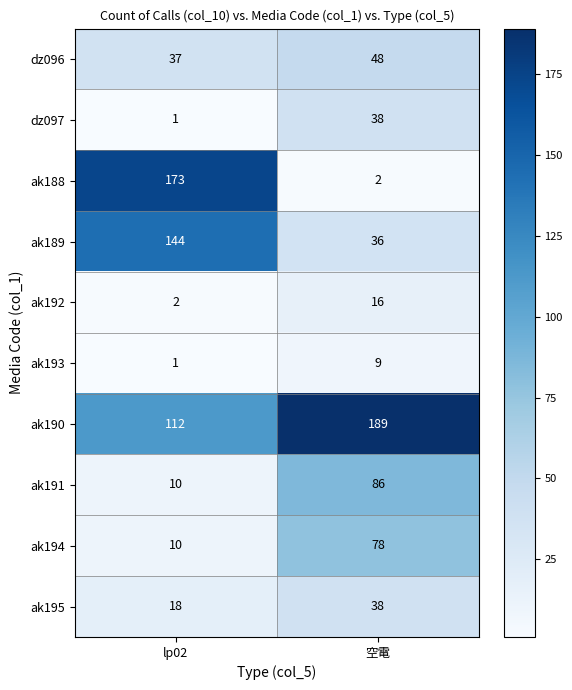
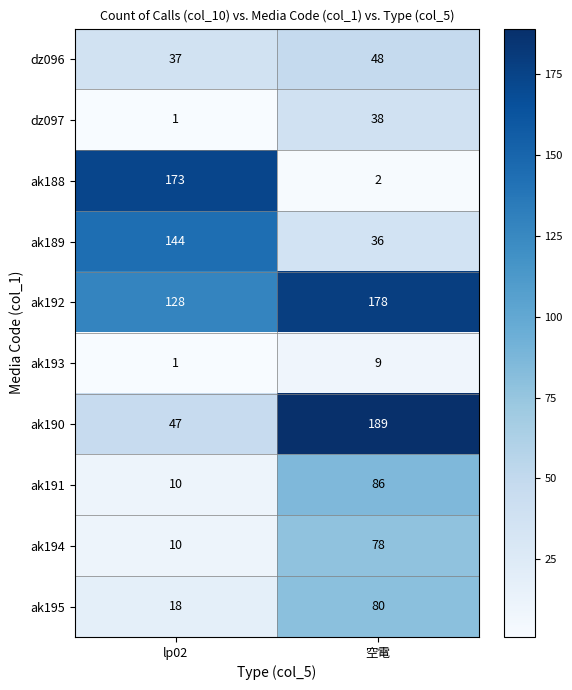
  {
    "dz096": {
      "lp02": 37,
      "空電": 48
    },
    "dz097": {
      "lp02": 1,
      "空電": 38
    },
    "ak188": {
      "lp02": 173,
      "空電": 2
    },
    "ak189": {
      "lp02": 144,
      "空電": 36
    },
    "ak192": {
-     "lp02": 2,
-     "空電": 16
+     "lp02": 128,
+     "空電": 178
    },
    "ak193": {
      "lp02": 1,
      "空電": 9
    },
    "ak190": {
-     "lp02": 112,
+     "lp02": 47,
      "空電": 189
    },
    "ak191": {
      "lp02": 10,
      "空電": 86
    },
    "ak194": {
      "lp02": 10,
      "空電": 78
    },
    "ak195": {
      "lp02": 18,
-     "空電": 38
+     "空電": 80
    }
  }
